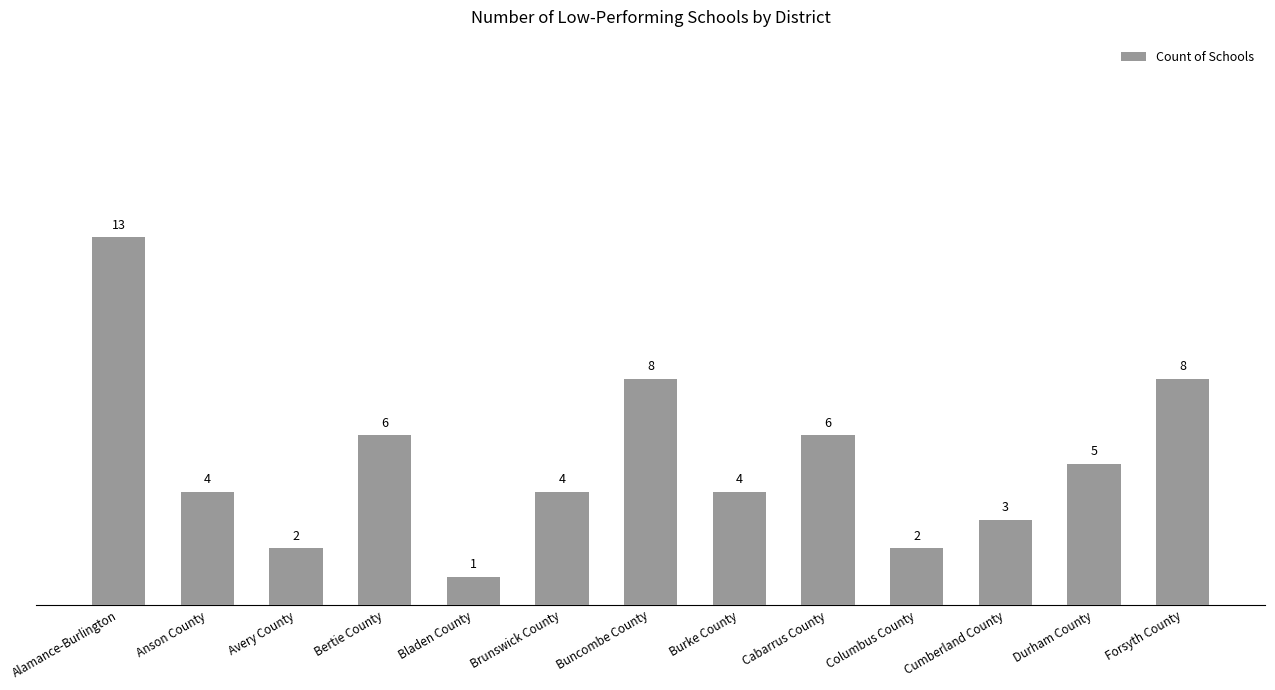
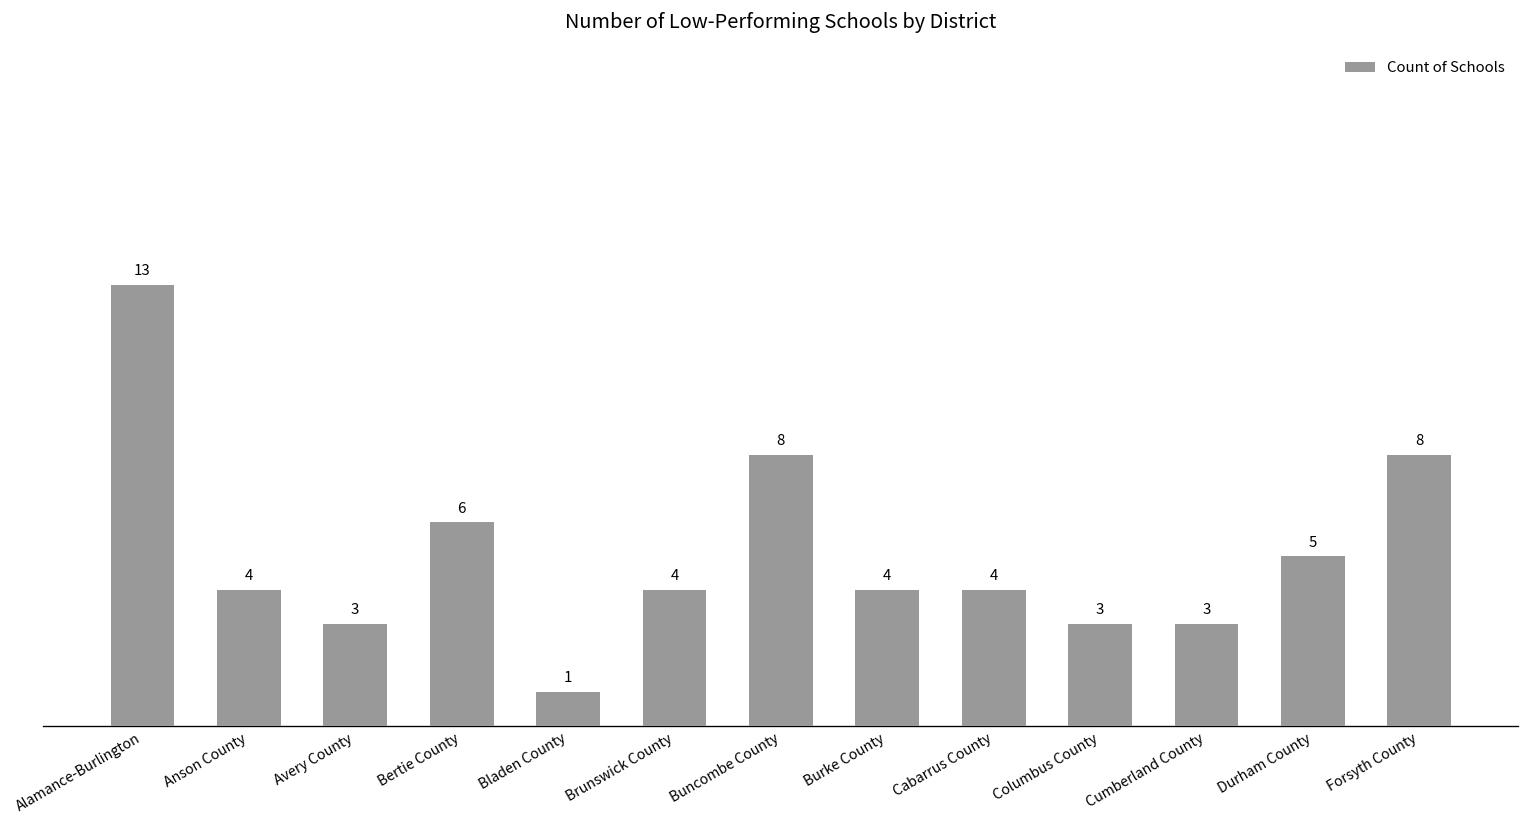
  {
    "Alamance-Burlington": 13,
    "Anson County": 4,
-   "Avery County": 2,
+   "Avery County": 3,
    "Bertie County": 6,
    "Bladen County": 1,
    "Brunswick County": 4,
    "Buncombe County": 8,
    "Burke County": 4,
-   "Cabarrus County": 6,
-   "Columbus County": 2,
+   "Cabarrus County": 4,
+   "Columbus County": 3,
    "Cumberland County": 3,
    "Durham County": 5,
    "Forsyth County": 8
  }
